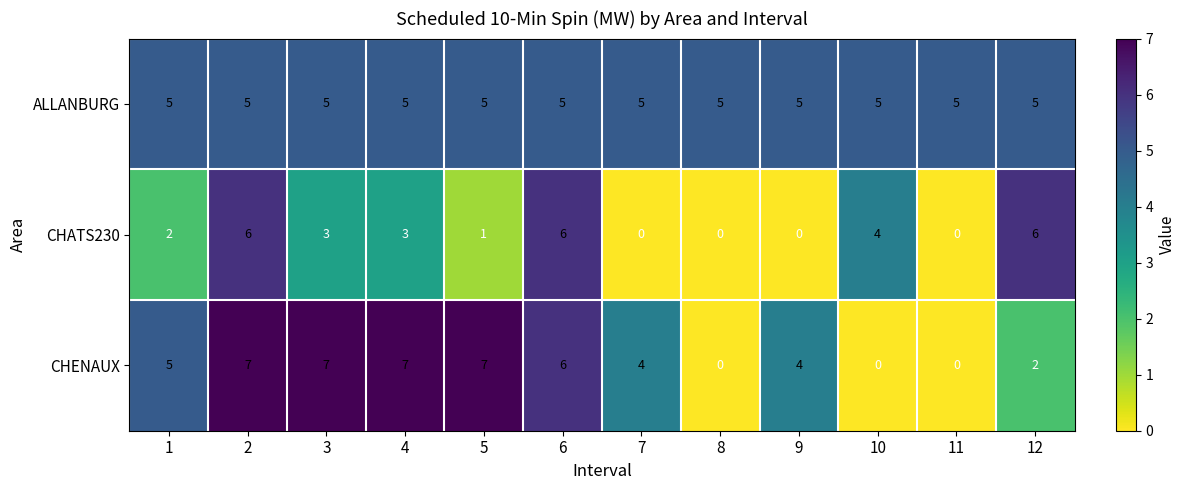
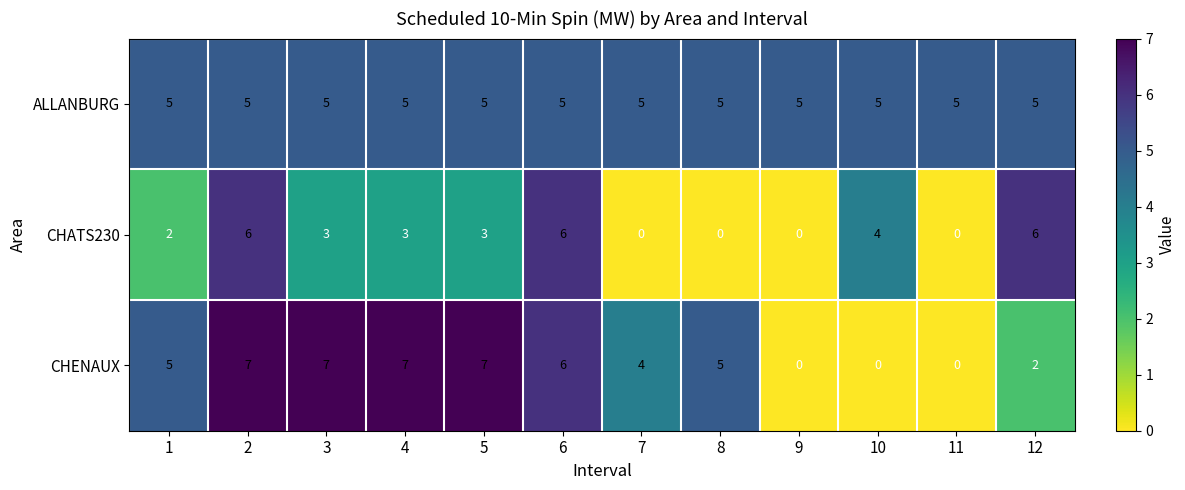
  {
    "ALLANBURG": {
      "1": 5,
      "2": 5,
      "3": 5,
      "4": 5,
      "5": 5,
      "6": 5,
      "7": 5,
      "8": 5,
      "9": 5,
      "10": 5,
      "11": 5,
      "12": 5
    },
    "CHATS230": {
      "1": 2,
      "2": 6,
      "3": 3,
      "4": 3,
-     "5": 1,
+     "5": 3,
      "6": 6,
      "7": 0,
      "8": 0,
      "9": 0,
      "10": 4,
      "11": 0,
      "12": 6
    },
    "CHENAUX": {
      "1": 5,
      "2": 7,
      "3": 7,
      "4": 7,
      "5": 7,
      "6": 6,
      "7": 4,
-     "8": 0,
-     "9": 4,
+     "8": 5,
+     "9": 0,
      "10": 0,
      "11": 0,
      "12": 2
    }
  }
